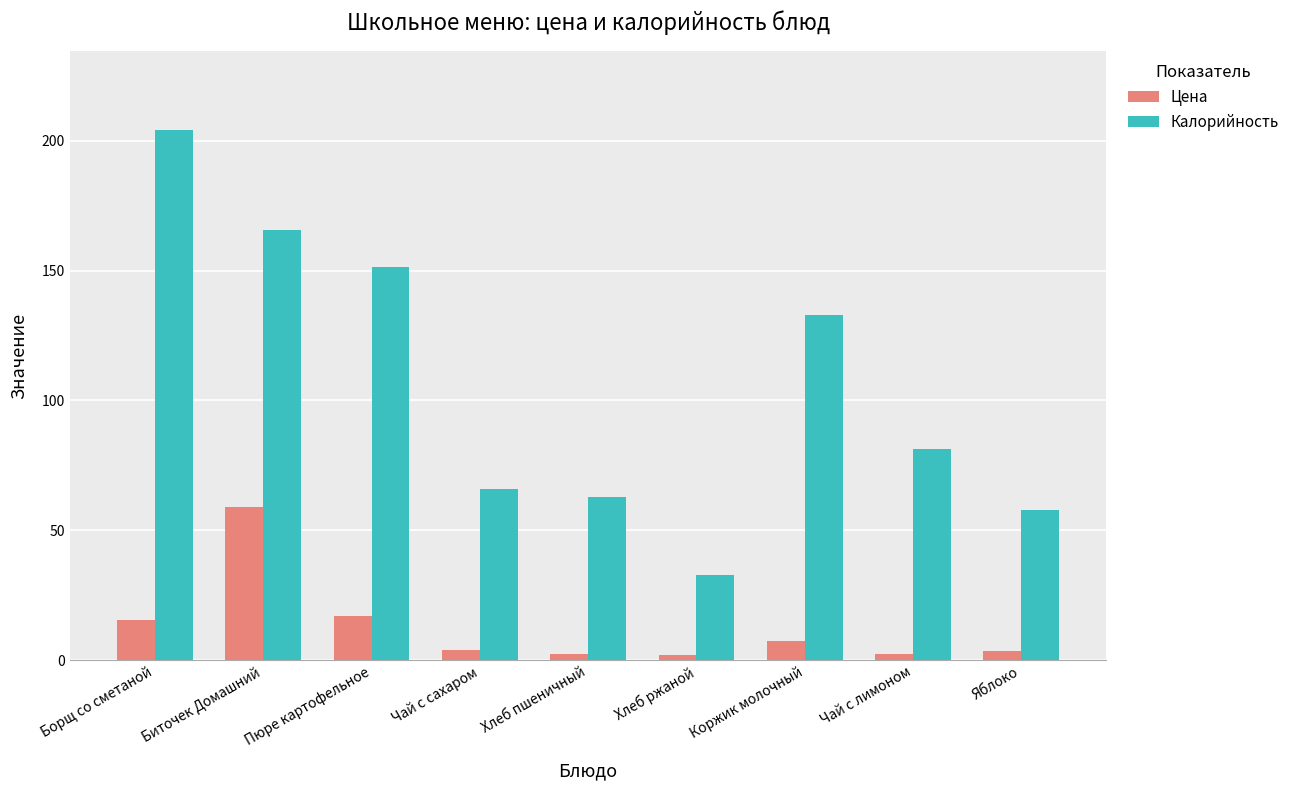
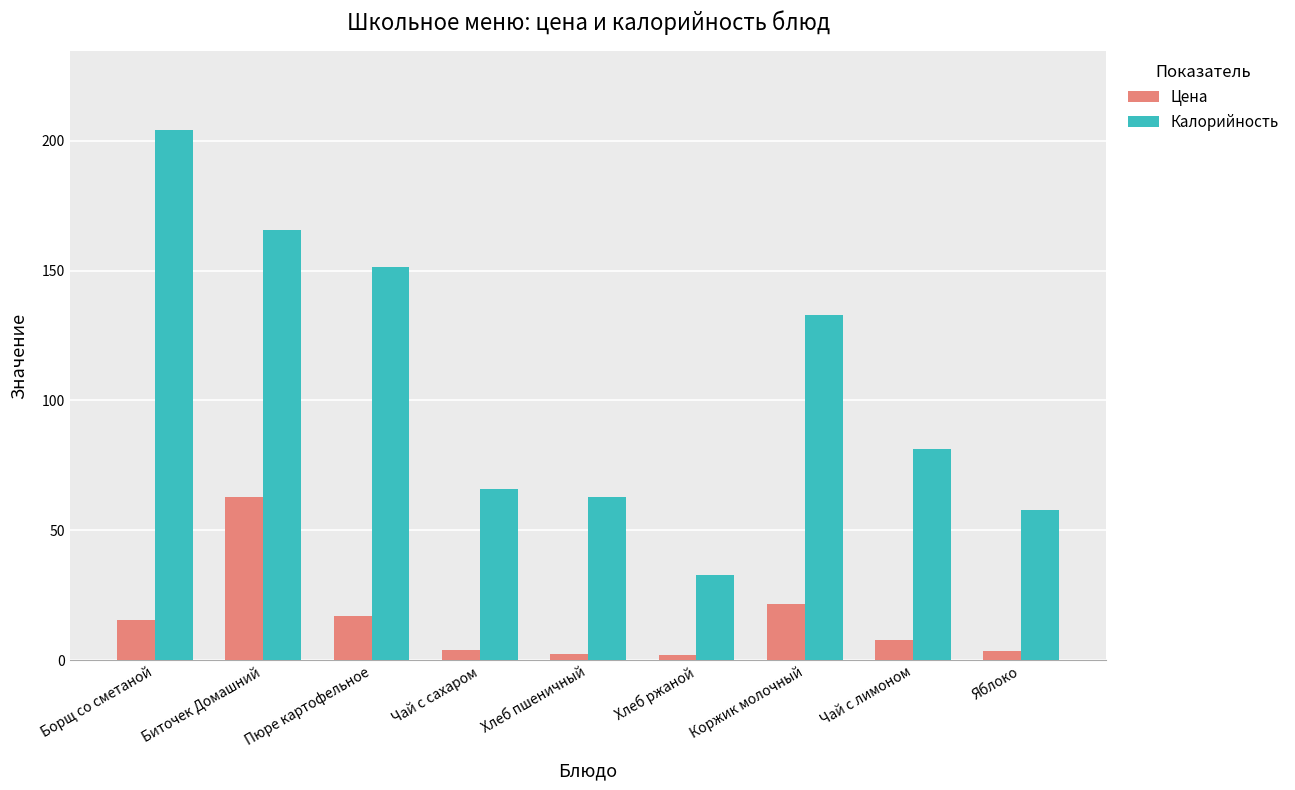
  {
    "Цена": {
      "Борщ со сметаной": 16,
-     "Биточек Домашний": 59,
+     "Биточек Домашний": 63,
      "Пюре картофельное": 17,
      "Чай с сахаром": 4,
      "Хлеб пшеничный": 2,
      "Хлеб ржаной": 2,
-     "Коржик молочный": 8,
-     "Чай с лимоном": 3,
+     "Коржик молочный": 22,
+     "Чай с лимоном": 8,
      "Яблоко": 4
    },
    "Калорийность": {
      "Борщ со сметаной": 204,
      "Биточек Домашний": 166,
      "Пюре картофельное": 151,
      "Чай с сахаром": 66,
      "Хлеб пшеничный": 63,
      "Хлеб ржаной": 33,
      "Коржик молочный": 133,
      "Чай с лимоном": 81,
      "Яблоко": 58
    }
  }
